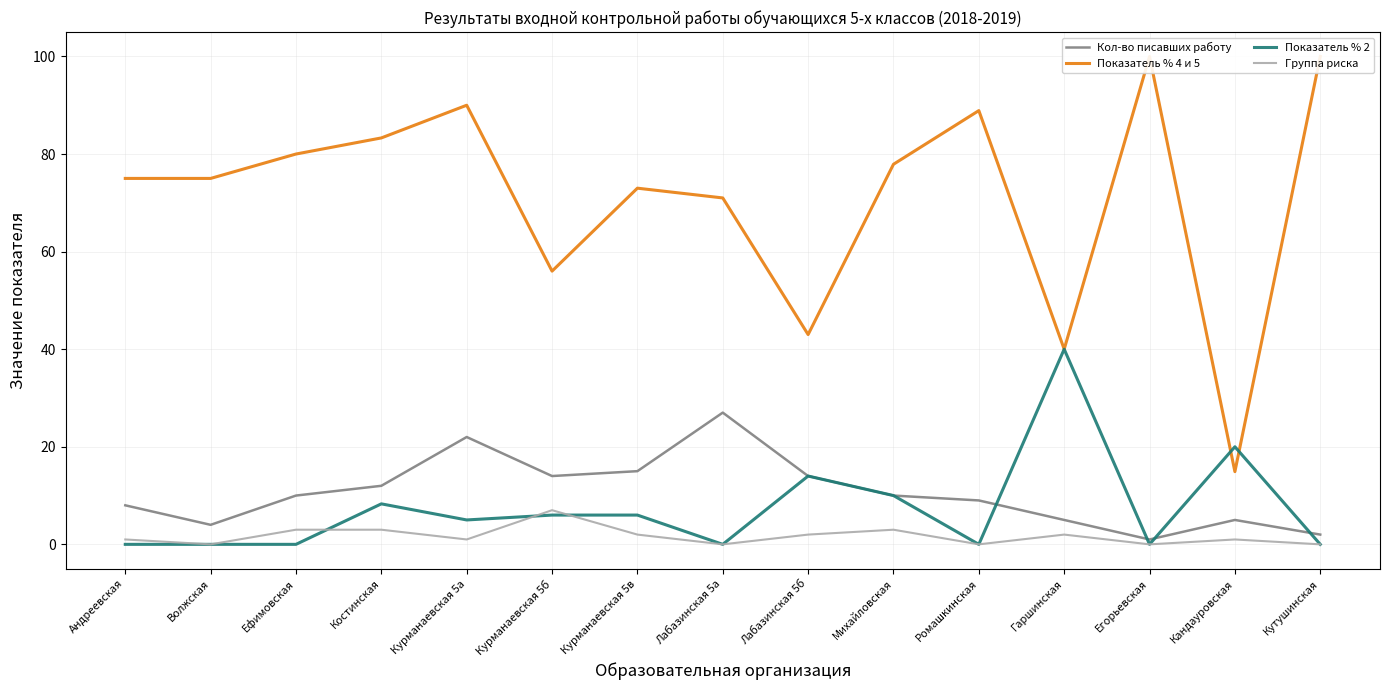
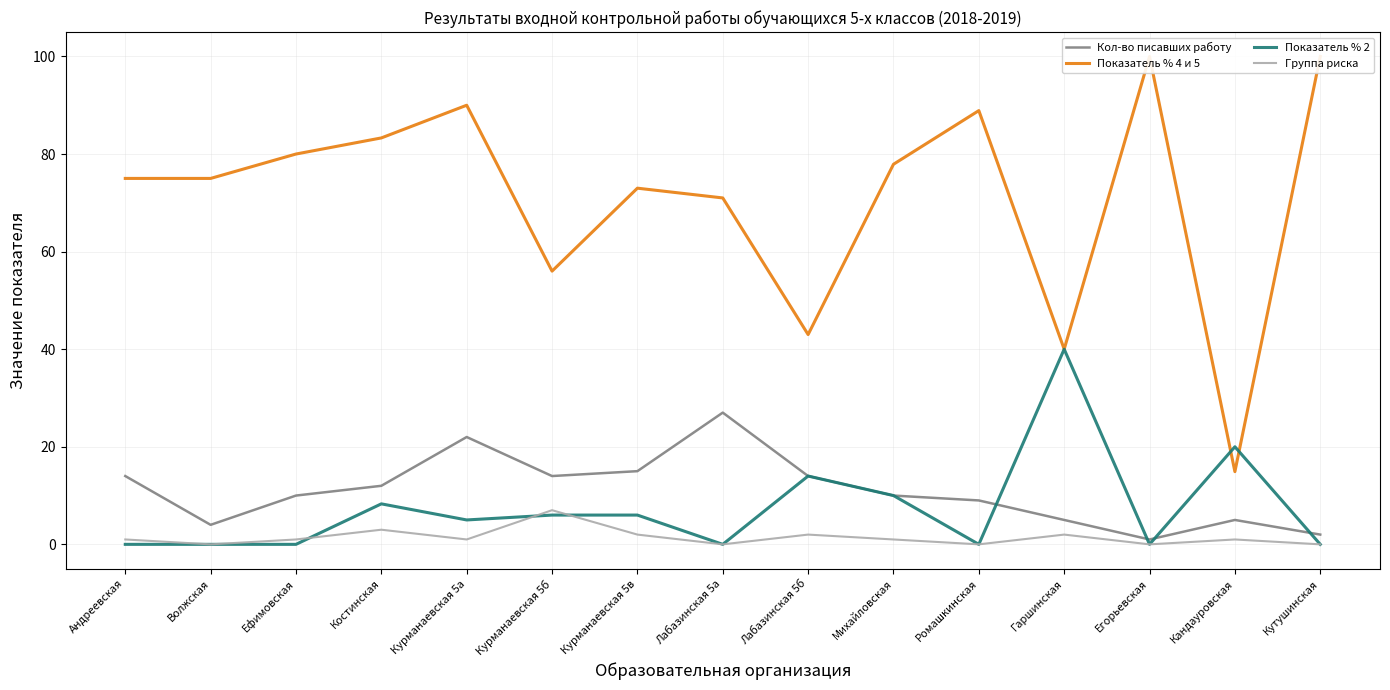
  {
    "Кол-во писавших работу": {
-     "Андреевская": 8,
+     "Андреевская": 14,
      "Волжская": 4,
      "Ефимовская": 10,
      "Костинская": 12,
      "Курманаевская 5а": 22,
      "Курманаевская 5б": 14,
      "Курманаевская 5в": 15,
      "Лабазинская 5а": 27,
      "Ромашкинская": 9,
      "Гаршинская": 5,
      "Егорьевская": 1,
      "Кандауровская": 5,
      "Кутушинская": 2
    },
    "Показатель % 4 и 5": {
      "Андреевская": 75,
      "Волжская": 75,
      "Ефимовская": 80,
      "Костинская": 83,
      "Курманаевская 5а": 90,
      "Курманаевская 5б": 56,
      "Курманаевская 5в": 73,
      "Лабазинская 5а": 71,
      "Лабазинская 5б": 43,
      "Михайловская": 78,
      "Ромашкинская": 89,
      "Кандауровская": 15
    },
    "Показатель % 2": {
      "Андреевская": 0,
      "Ефимовская": 0,
      "Костинская": 8,
      "Курманаевская 5а": 5,
      "Курманаевская 5б": 6,
      "Курманаевская 5в": 6,
      "Кандауровская": 20
    },
    "Группа риска": {
      "Андреевская": 1,
-     "Ефимовская": 3,
+     "Ефимовская": 1,
      "Костинская": 3,
      "Курманаевская 5а": 1,
      "Курманаевская 5б": 7,
      "Курманаевская 5в": 2,
      "Лабазинская 5б": 2,
-     "Михайловская": 3,
+     "Михайловская": 1,
      "Гаршинская": 2,
      "Кандауровская": 1
    }
  }
